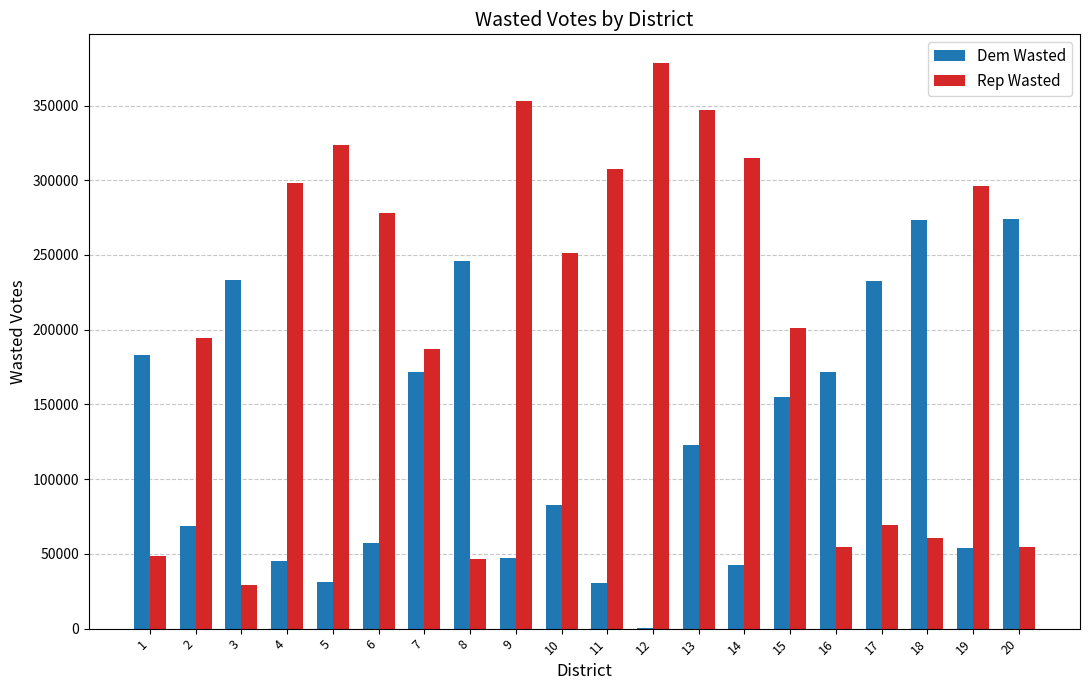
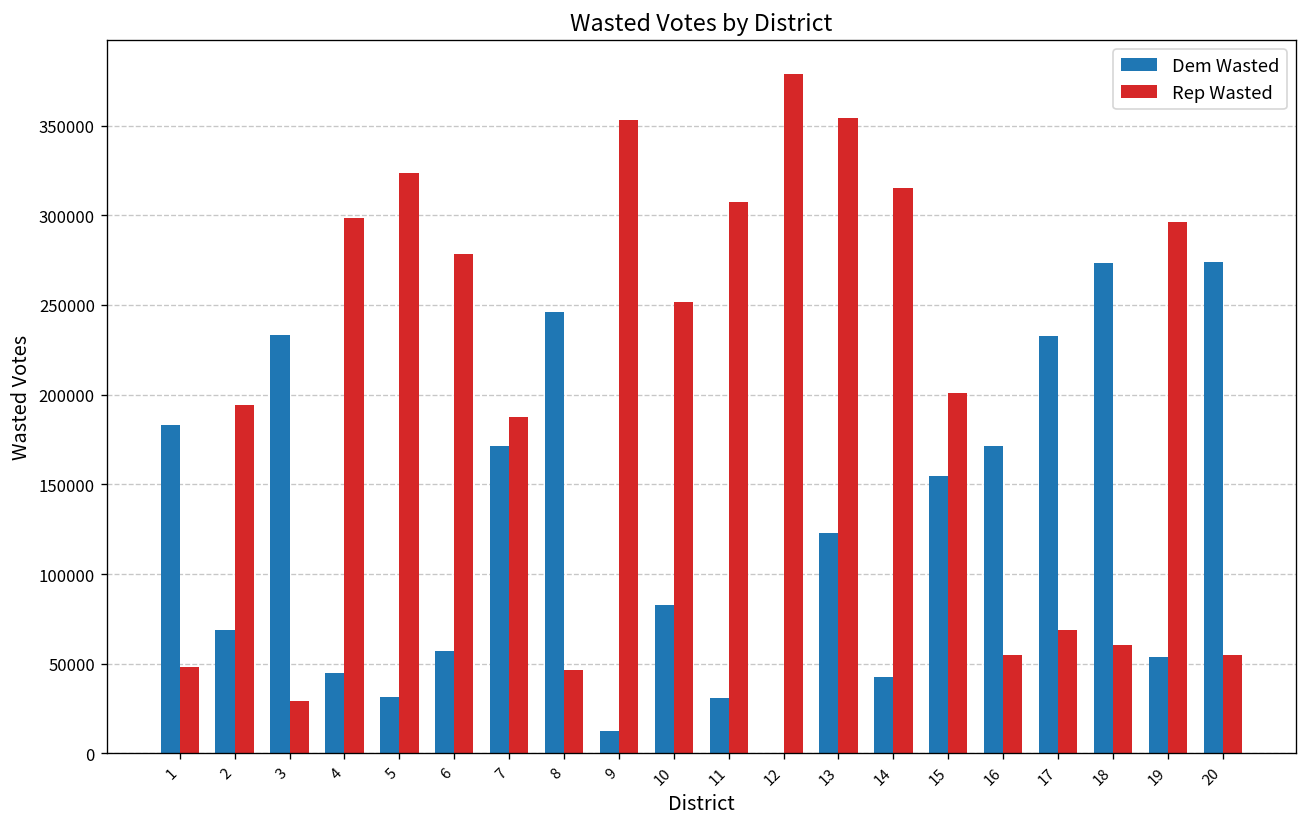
  {
    "Dem Wasted": {
      "1": 183000,
      "2": 69000,
      "3": 233000,
      "4": 45000,
      "5": 31000,
      "6": 57000,
      "7": 171000,
      "8": 246000,
-     "9": 47000,
+     "9": 13000,
      "10": 83000,
      "11": 31000,
      "13": 123000,
      "14": 43000,
      "15": 155000,
      "16": 171000,
      "17": 233000,
      "18": 273000,
      "19": 54000,
      "20": 274000
    },
    "Rep Wasted": {
      "1": 48000,
      "2": 194000,
      "3": 29000,
      "4": 298000,
      "5": 324000,
      "6": 278000,
      "7": 187000,
      "8": 47000,
      "9": 353000,
      "10": 252000,
      "11": 308000,
      "12": 379000,
-     "13": 347000,
+     "13": 354000,
      "14": 315000,
      "15": 201000,
      "16": 55000,
      "17": 69000,
      "18": 60000,
      "19": 296000,
      "20": 55000
    }
  }
